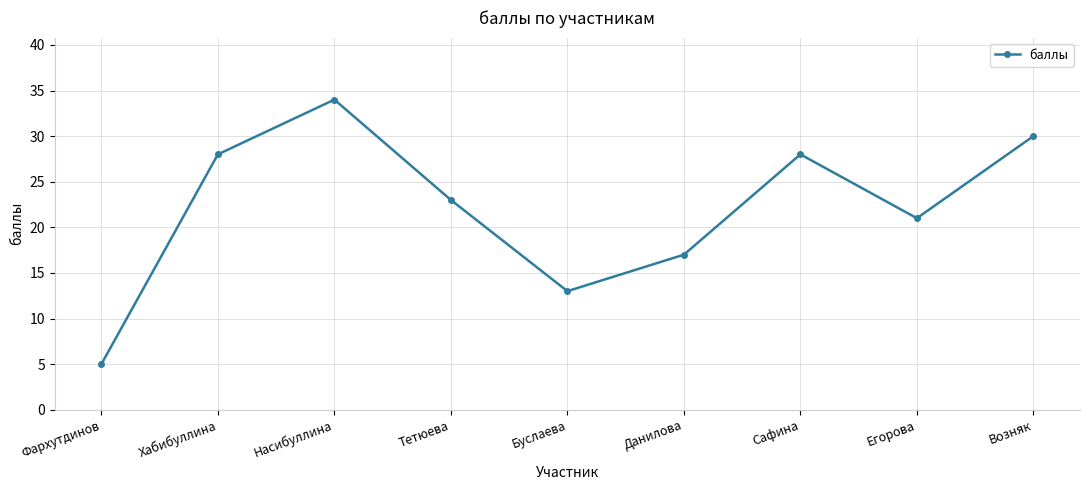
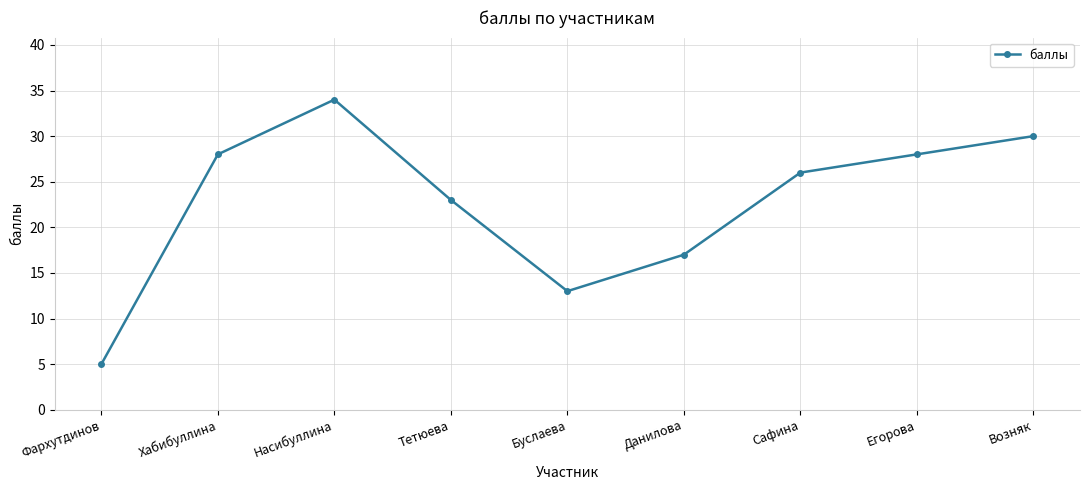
  {
    "Фархутдинов": 5,
    "Хабибуллина": 28,
    "Насибуллина": 34,
    "Тетюева": 23,
    "Буслаева": 13,
    "Данилова": 17,
-   "Сафина": 28,
-   "Егорова": 21,
+   "Сафина": 26,
+   "Егорова": 28,
    "Возняк": 30
  }
